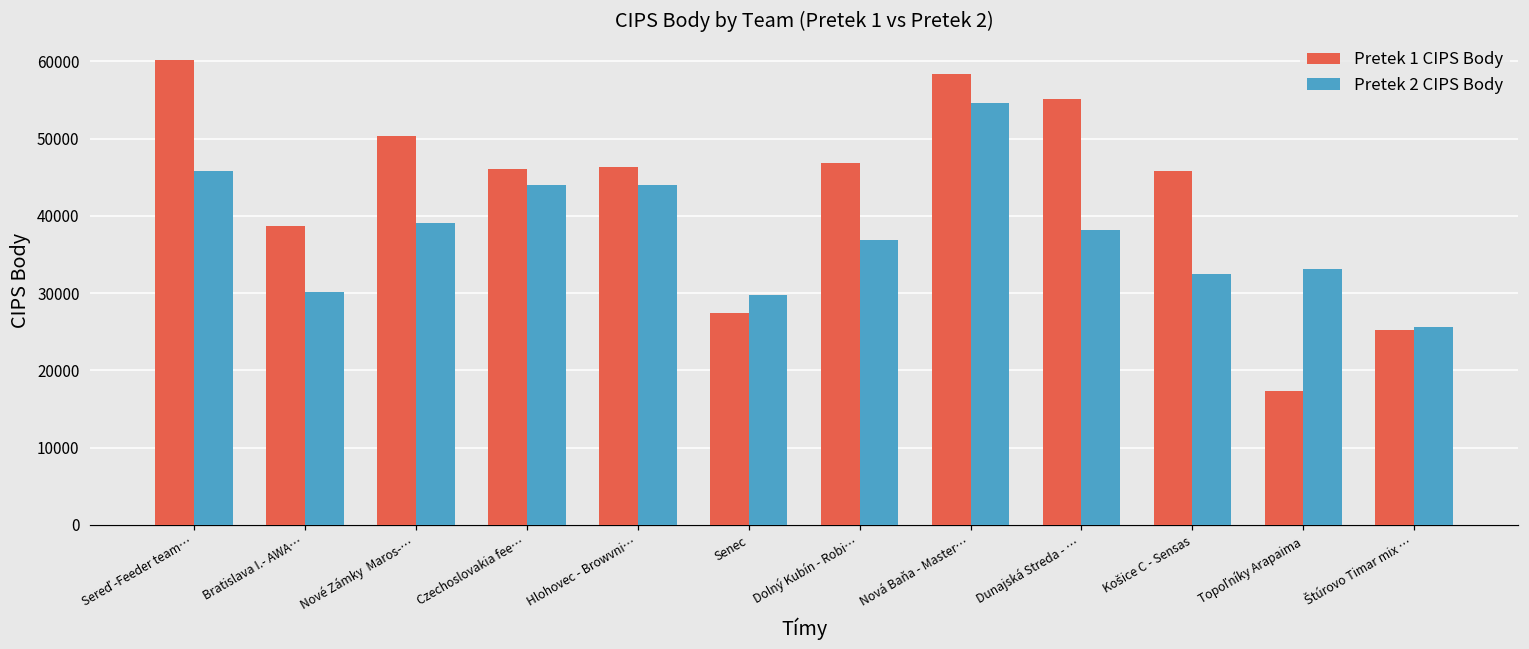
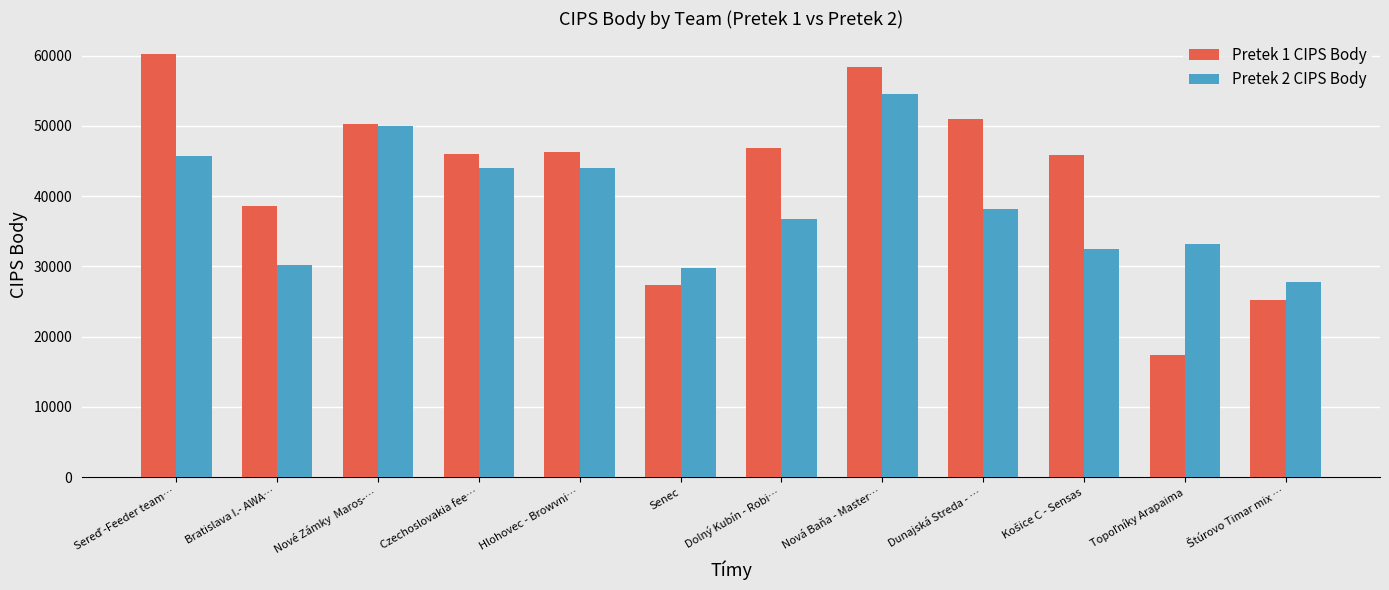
  {
    "Pretek 1 CIPS Body": {
      "Sereď -Feeder team…": 60000,
      "Bratislava I.- AWA…": 39000,
      "Nové Zámky Maros-…": 50000,
      "Czechoslovakia fee…": 46000,
      "Hlohovec - Browvni…": 46000,
      "Senec": 27000,
      "Dolný Kubín - Robi…": 47000,
      "Nová Baňa - Master…": 58000,
-     "Dunajská Streda - …": 55000,
+     "Dunajská Streda - …": 51000,
      "Košice C - Sensas": 46000,
      "Topoľníky Arapaima": 17000,
      "Štúrovo Timar mix …": 25000
    },
    "Pretek 2 CIPS Body": {
      "Sereď -Feeder team…": 46000,
      "Bratislava I.- AWA…": 30000,
-     "Nové Zámky Maros-…": 39000,
+     "Nové Zámky Maros-…": 50000,
      "Czechoslovakia fee…": 44000,
      "Hlohovec - Browvni…": 44000,
      "Senec": 30000,
      "Dolný Kubín - Robi…": 37000,
      "Nová Baňa - Master…": 55000,
      "Dunajská Streda - …": 38000,
      "Košice C - Sensas": 33000,
      "Topoľníky Arapaima": 33000,
-     "Štúrovo Timar mix …": 26000
+     "Štúrovo Timar mix …": 28000
    }
  }
